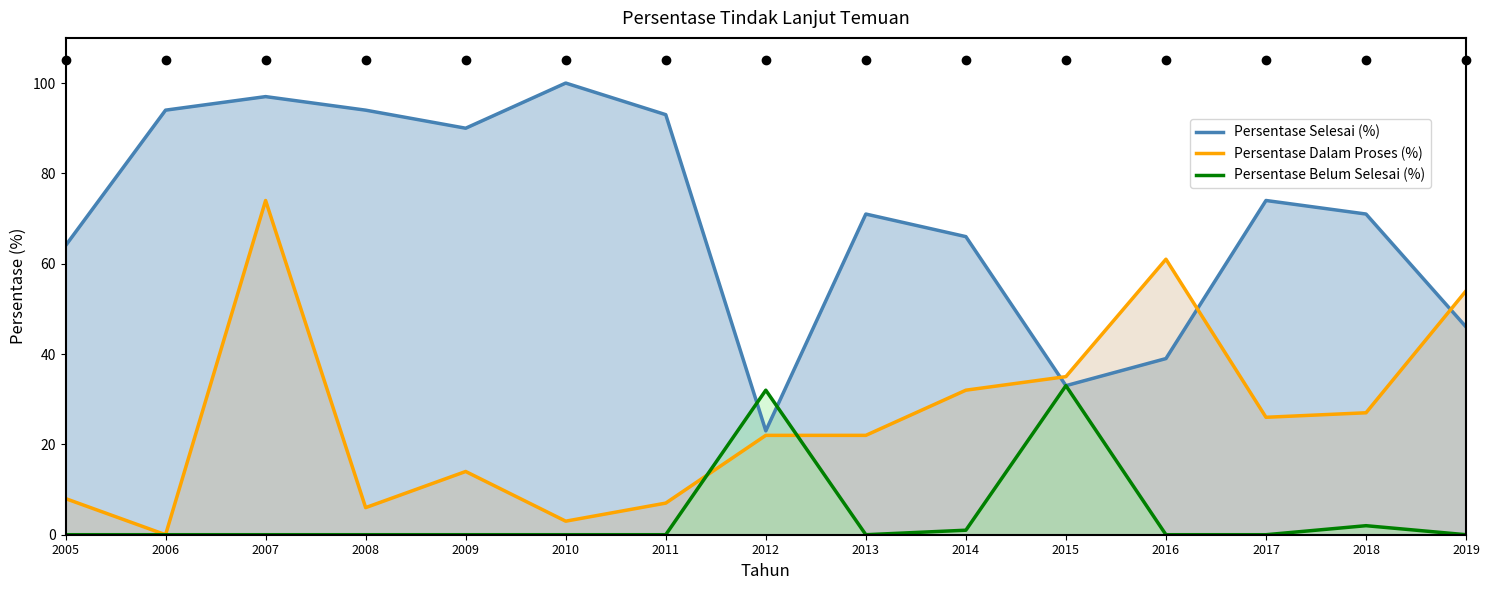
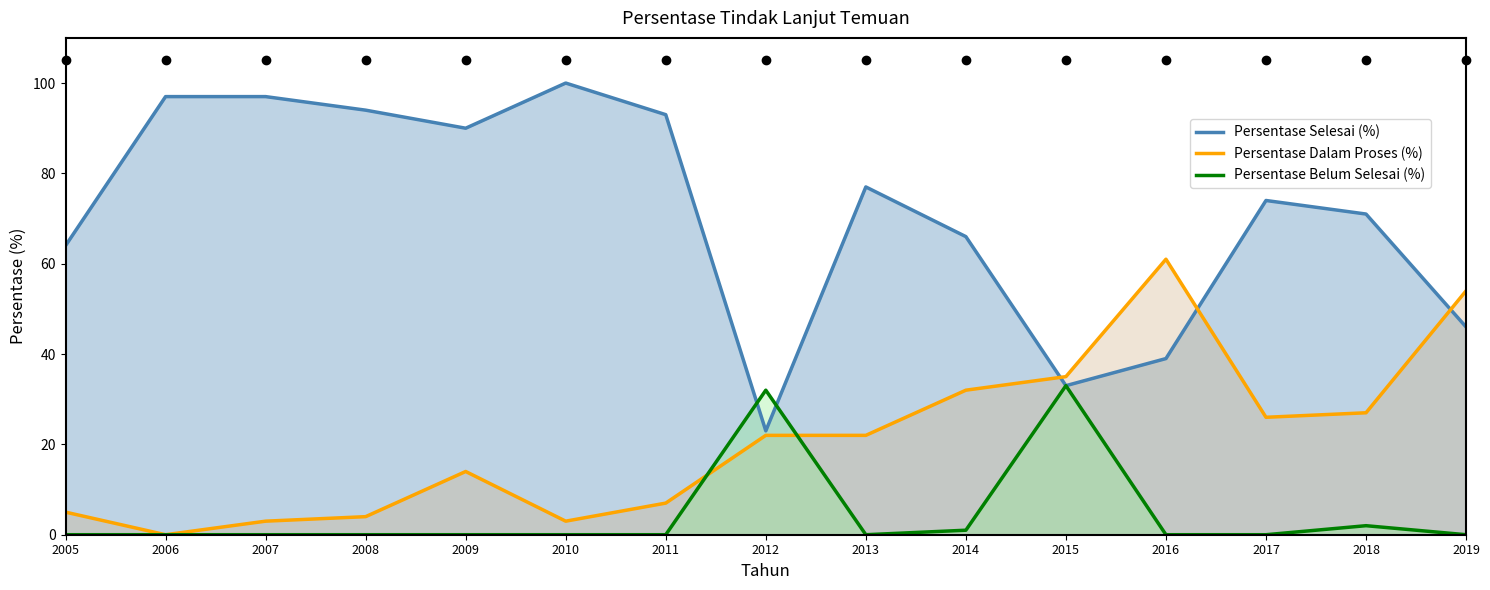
  {
    "Persentase Selesai (%)": {
      "2005": 64,
-     "2006": 94,
+     "2006": 97,
      "2007": 97,
      "2008": 94,
      "2009": 90,
      "2010": 100,
      "2011": 93,
      "2012": 23,
-     "2013": 71,
+     "2013": 77,
      "2014": 66,
      "2016": 39,
      "2017": 74,
      "2018": 71,
      "2019": 46
    },
    "Persentase Dalam Proses (%)": {
-     "2005": 8,
-     "2007": 74,
-     "2008": 6,
+     "2005": 5,
+     "2007": 3,
+     "2008": 4,
      "2009": 14,
      "2010": 3,
      "2011": 7,
      "2012": 22,
      "2013": 22,
      "2014": 32,
      "2015": 35,
      "2016": 61,
      "2017": 26,
      "2018": 27,
      "2019": 54
    },
    "Persentase Belum Selesai (%)": {
      "2005": 0,
      "2007": 0,
      "2008": 0,
      "2009": 0,
      "2010": 0,
      "2011": 0,
      "2012": 32,
      "2013": 0,
      "2014": 1,
      "2016": 0,
      "2017": 0,
      "2018": 2,
      "2019": 0
    }
  }
